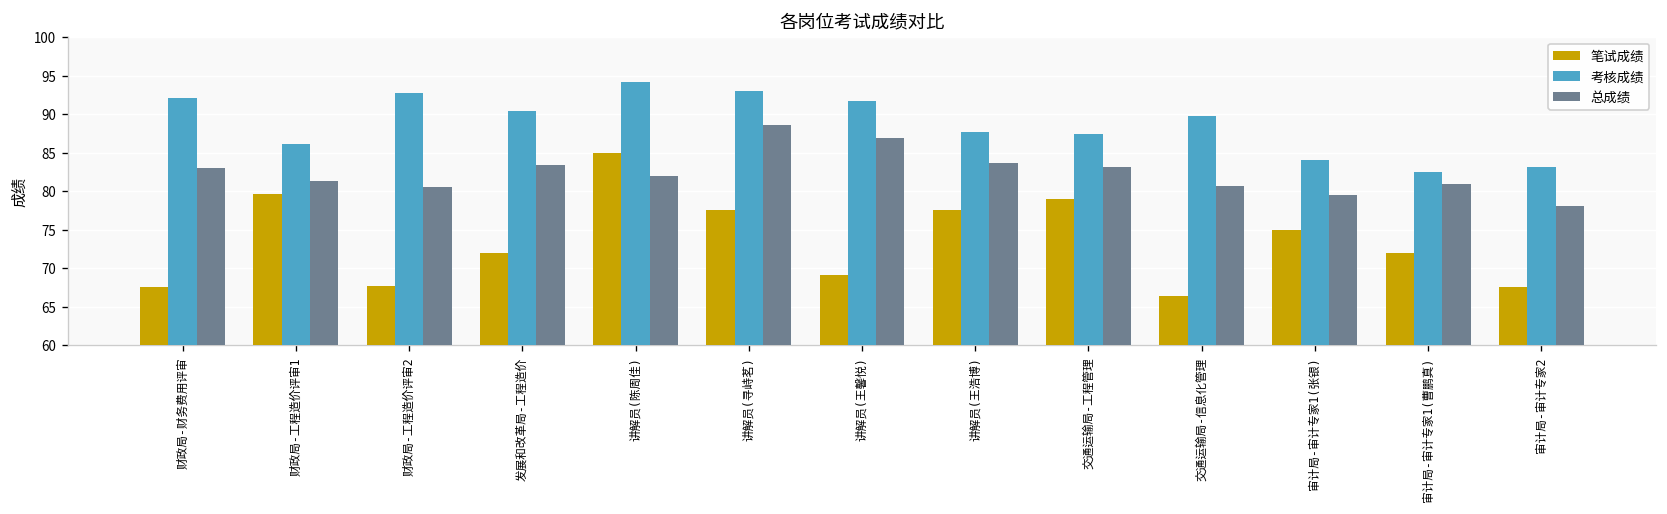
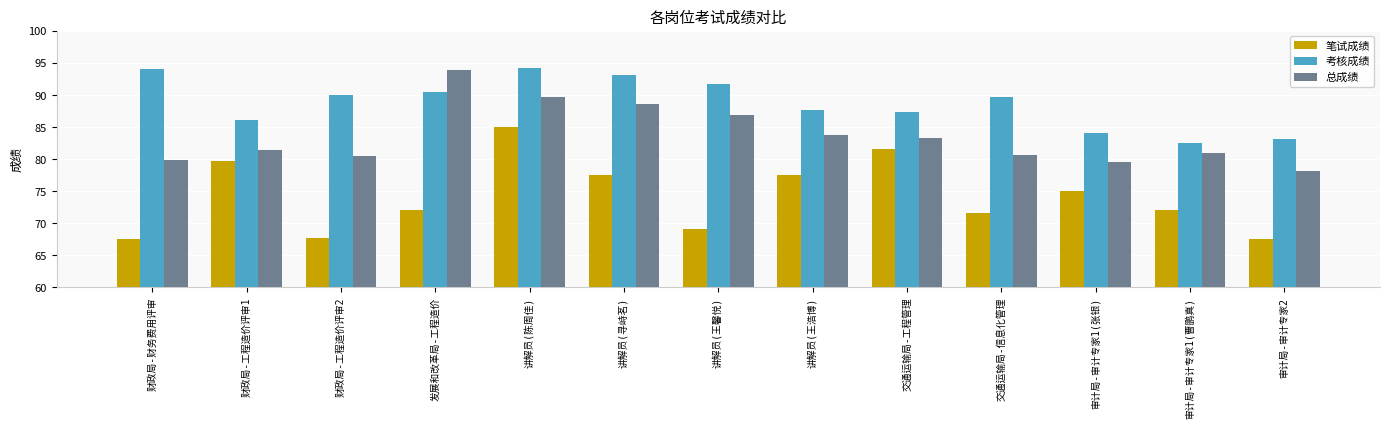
  {
    "笔试成绩": {
      "财政局-财务费用评审": 68,
      "财政局-工程造价评审1": 80,
      "财政局-工程造价评审2": 68,
      "发展和改革局-工程造价": 72,
      "讲解员(陈周佳)": 85,
      "讲解员(寻峙茗)": 78,
      "讲解员(王馨悦)": 69,
      "讲解员(王浩博)": 78,
-     "交通运输局-工程管理": 79,
-     "交通运输局-信息化管理": 66,
+     "交通运输局-工程管理": 82,
+     "交通运输局-信息化管理": 72,
      "审计局-审计专家1(张银)": 75,
      "审计局-审计专家1(曹鹏真)": 72,
      "审计局-审计专家2": 68
    },
    "考核成绩": {
-     "财政局-财务费用评审": 92,
+     "财政局-财务费用评审": 94,
      "财政局-工程造价评审1": 86,
-     "财政局-工程造价评审2": 93,
+     "财政局-工程造价评审2": 90,
      "发展和改革局-工程造价": 90,
      "讲解员(陈周佳)": 94,
      "讲解员(寻峙茗)": 93,
      "讲解员(王馨悦)": 92,
      "讲解员(王浩博)": 88,
      "交通运输局-工程管理": 87,
      "交通运输局-信息化管理": 90,
      "审计局-审计专家1(张银)": 84,
      "审计局-审计专家1(曹鹏真)": 82,
      "审计局-审计专家2": 83
    },
    "总成绩": {
-     "财政局-财务费用评审": 83,
+     "财政局-财务费用评审": 80,
      "财政局-工程造价评审1": 81,
      "财政局-工程造价评审2": 81,
-     "发展和改革局-工程造价": 83,
-     "讲解员(陈周佳)": 82,
+     "发展和改革局-工程造价": 94,
+     "讲解员(陈周佳)": 90,
      "讲解员(寻峙茗)": 89,
      "讲解员(王馨悦)": 87,
      "讲解员(王浩博)": 84,
      "交通运输局-工程管理": 83,
      "交通运输局-信息化管理": 81,
      "审计局-审计专家1(张银)": 80,
      "审计局-审计专家1(曹鹏真)": 81,
      "审计局-审计专家2": 78
    }
  }
